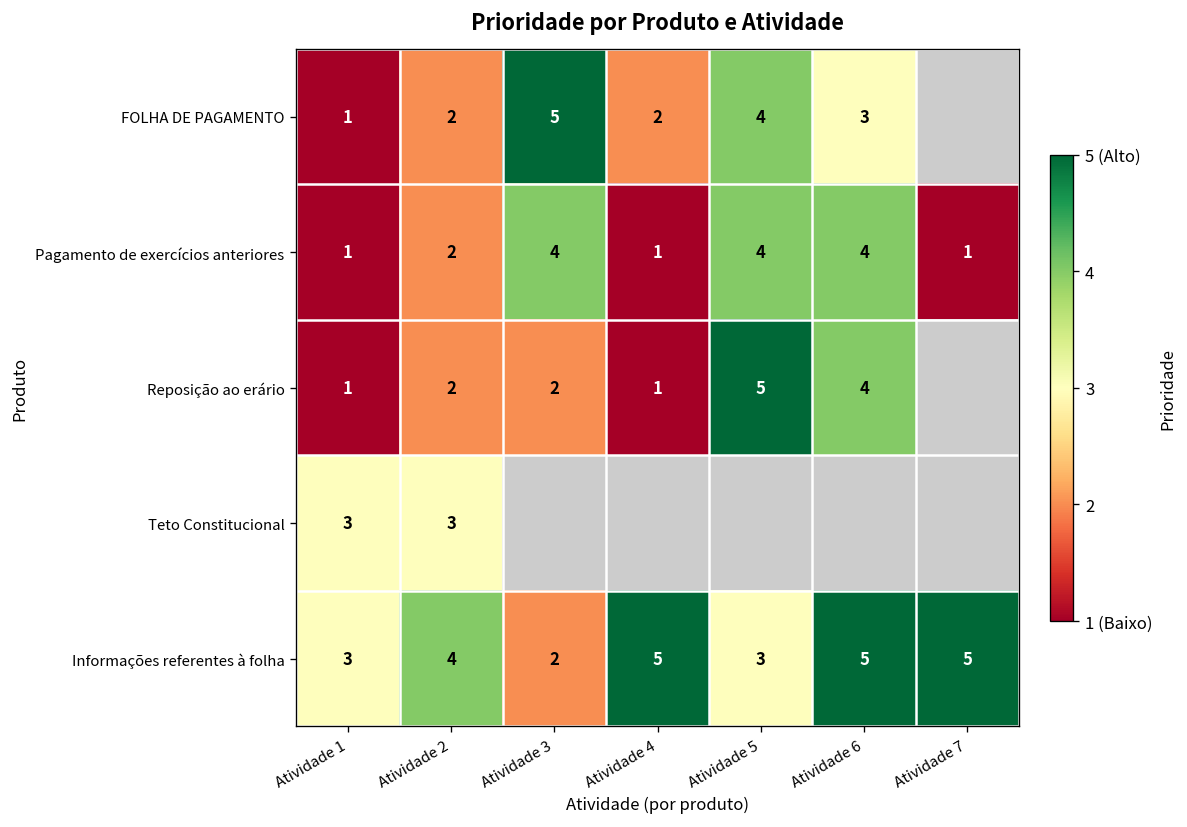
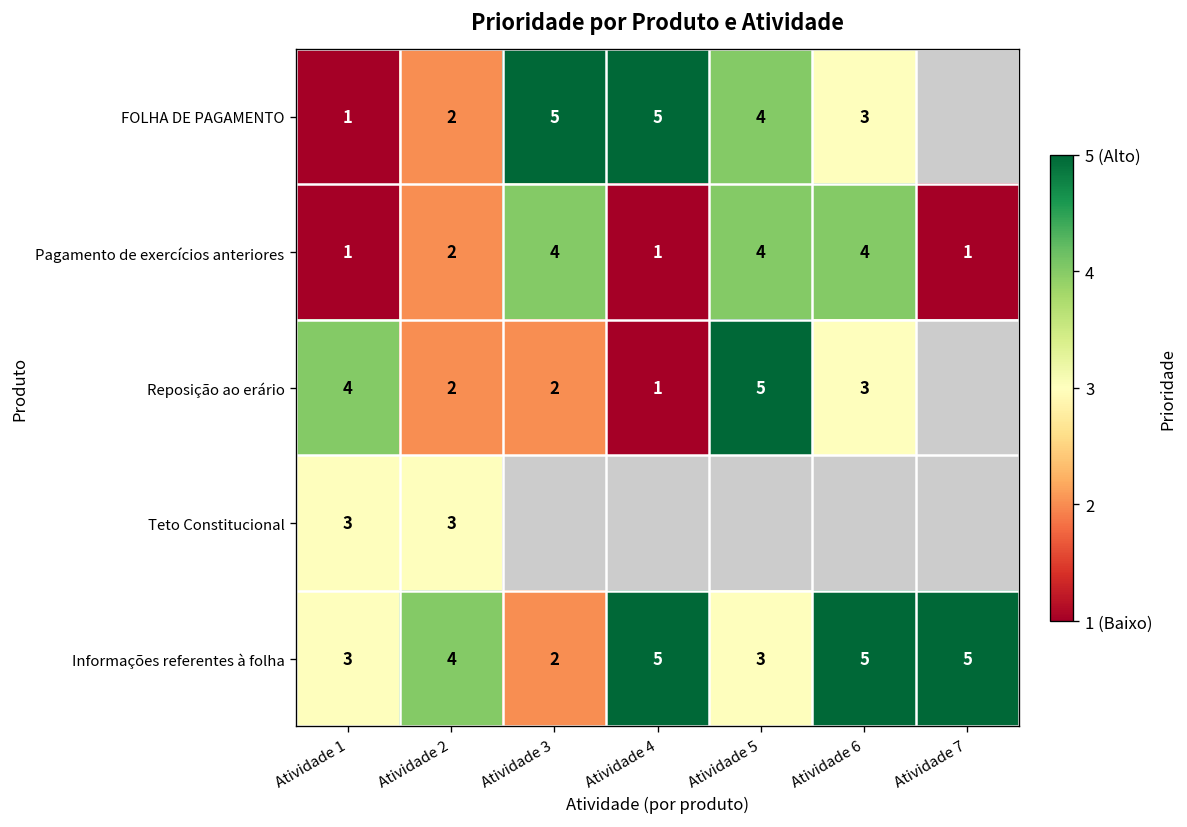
  {
    "FOLHA DE PAGAMENTO": {
      "Atividade 1": 1,
      "Atividade 2": 2,
      "Atividade 3": 5,
-     "Atividade 4": 2,
+     "Atividade 4": 5,
      "Atividade 5": 4,
      "Atividade 6": 3
    },
    "Pagamento de exercícios anteriores": {
      "Atividade 1": 1,
      "Atividade 2": 2,
      "Atividade 3": 4,
      "Atividade 4": 1,
      "Atividade 5": 4,
      "Atividade 6": 4,
      "Atividade 7": 1
    },
    "Reposição ao erário": {
-     "Atividade 1": 1,
+     "Atividade 1": 4,
      "Atividade 2": 2,
      "Atividade 3": 2,
      "Atividade 4": 1,
      "Atividade 5": 5,
-     "Atividade 6": 4
+     "Atividade 6": 3
    },
    "Teto Constitucional": {
      "Atividade 1": 3,
      "Atividade 2": 3
    },
    "Informações referentes à folha": {
      "Atividade 1": 3,
      "Atividade 2": 4,
      "Atividade 3": 2,
      "Atividade 4": 5,
      "Atividade 5": 3,
      "Atividade 6": 5,
      "Atividade 7": 5
    }
  }
